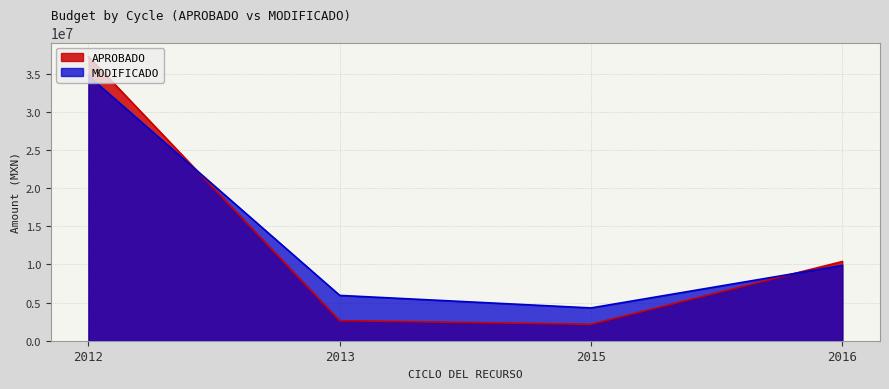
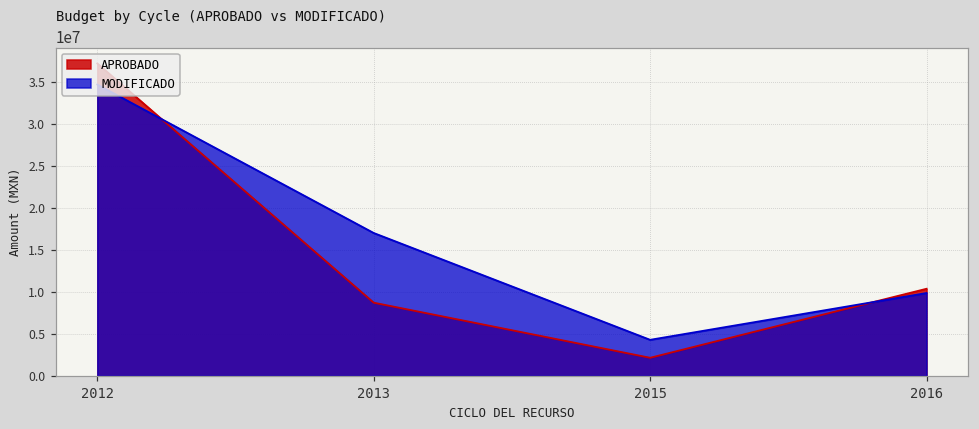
  {
    "APROBADO": {
-     "2013": 3000000,
+     "2013": 9000000,
      "2015": 2000000,
      "2016": 10000000
    },
    "MODIFICADO": {
-     "2013": 6000000,
+     "2013": 17000000,
      "2015": 4000000,
      "2016": 10000000
    }
  }
